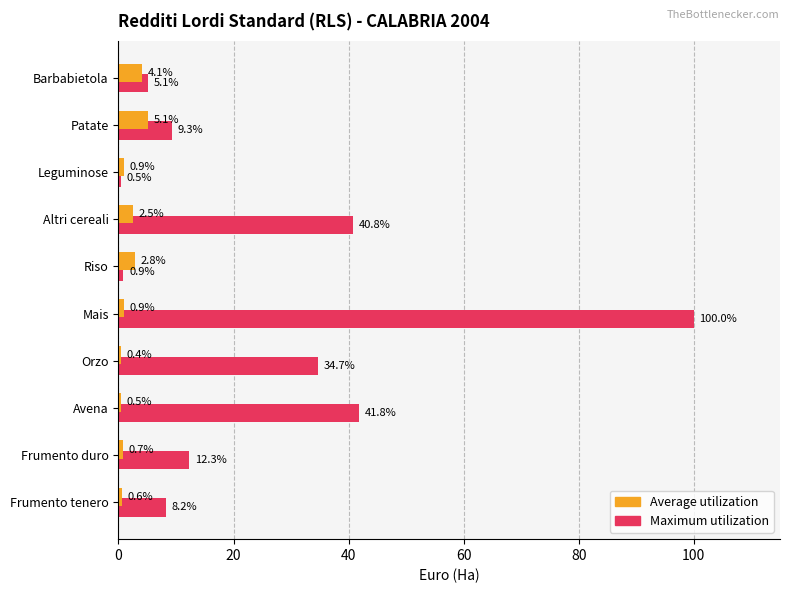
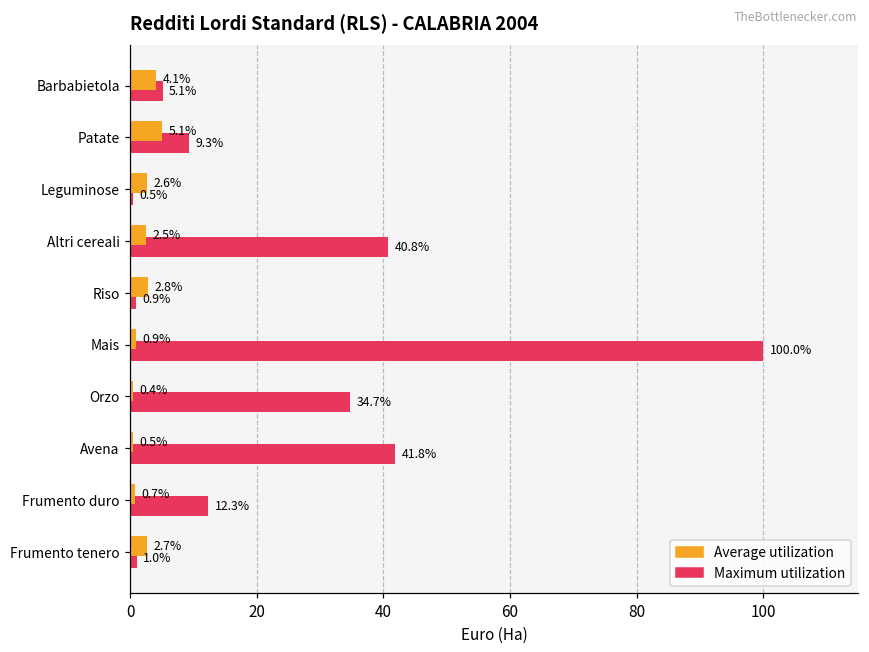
  {
    "Maximum utilization": {
      "Barbabietola": "5.1%",
      "Patate": "9.3%",
      "Leguminose": "0.5%",
      "Altri cereali": "40.8%",
      "Riso": "0.9%",
      "Mais": "100.0%",
      "Orzo": "34.7%",
      "Avena": "41.8%",
      "Frumento duro": "12.3%",
-     "Frumento tenero": "8.2%"
+     "Frumento tenero": "1.0%"
    },
    "Average utilization": {
      "Barbabietola": "4.1%",
      "Patate": "5.1%",
-     "Leguminose": "0.9%",
+     "Leguminose": "2.6%",
      "Altri cereali": "2.5%",
      "Riso": "2.8%",
      "Mais": "0.9%",
      "Orzo": "0.4%",
      "Avena": "0.5%",
      "Frumento duro": "0.7%",
-     "Frumento tenero": "0.6%"
+     "Frumento tenero": "2.7%"
    }
  }
